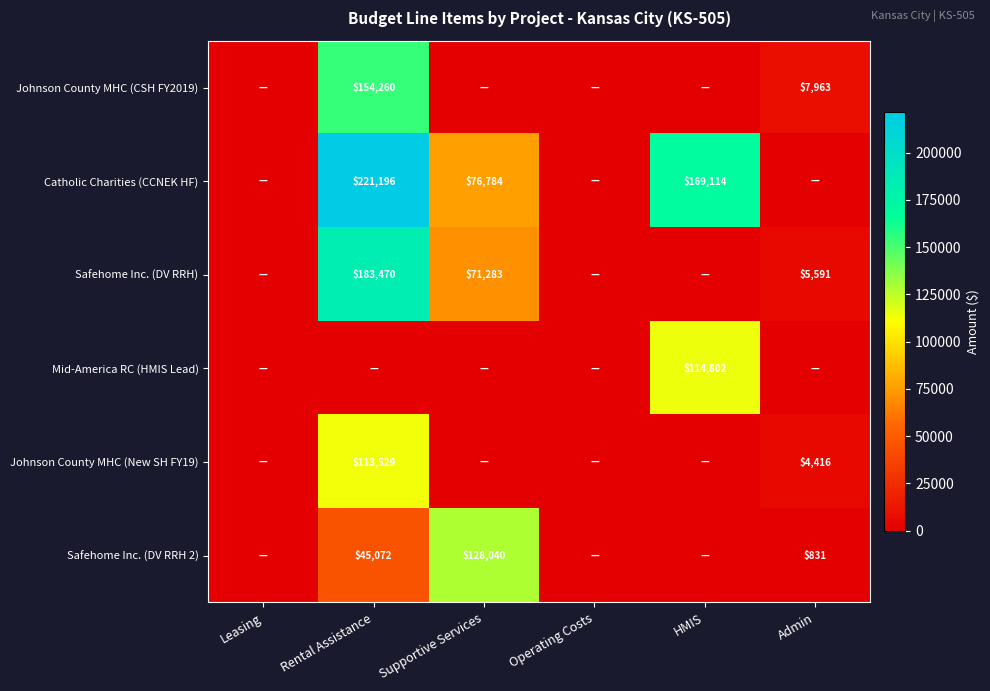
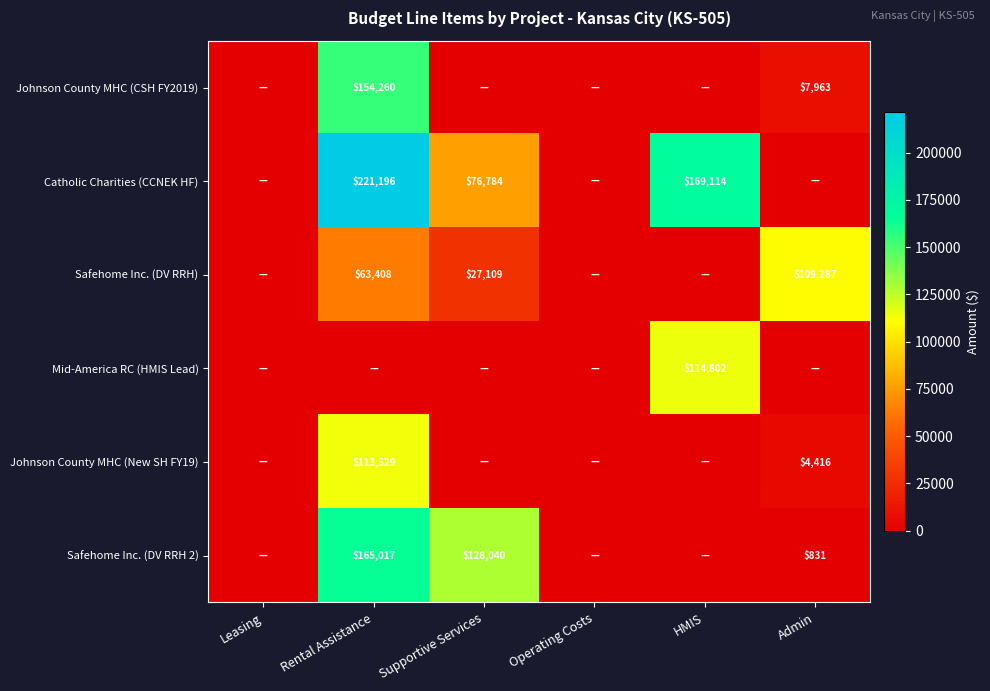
  {
    "Johnson County MHC (CSH FY2019)": {
      "Rental Assistance": "$154,260",
      "Admin": "$7,963"
    },
    "Catholic Charities (CCNEK HF)": {
      "Rental Assistance": "$221,196",
      "Supportive Services": "$76,784",
      "HMIS": "$169,114"
    },
    "Safehome Inc. (DV RRH)": {
-     "Rental Assistance": "$183,470",
-     "Supportive Services": "$71,283",
-     "Admin": "$5,591"
+     "Rental Assistance": "$63,408",
+     "Supportive Services": "$27,109",
+     "Admin": "$109,287"
    },
    "Mid-America RC (HMIS Lead)": {
      "HMIS": "$114,802"
    },
    "Johnson County MHC (New SH FY19)": {
      "Rental Assistance": "$113,529",
      "Admin": "$4,416"
    },
    "Safehome Inc. (DV RRH 2)": {
-     "Rental Assistance": "$45,072",
+     "Rental Assistance": "$165,017",
      "Supportive Services": "$128,040",
      "Admin": "$831"
    }
  }
